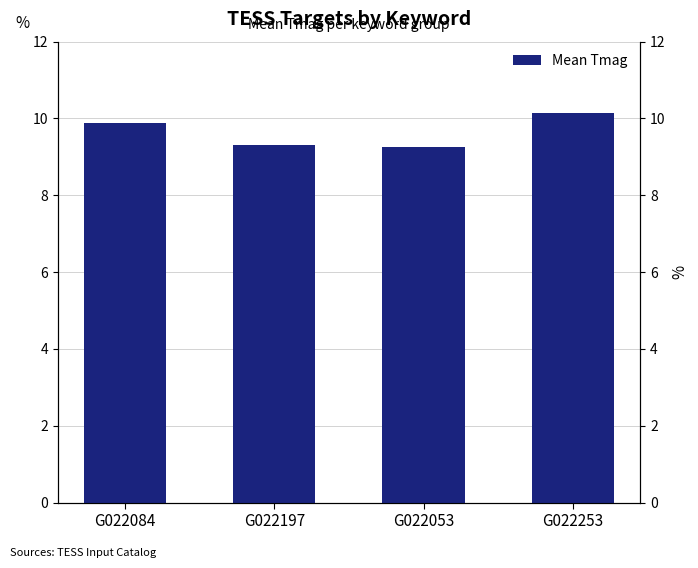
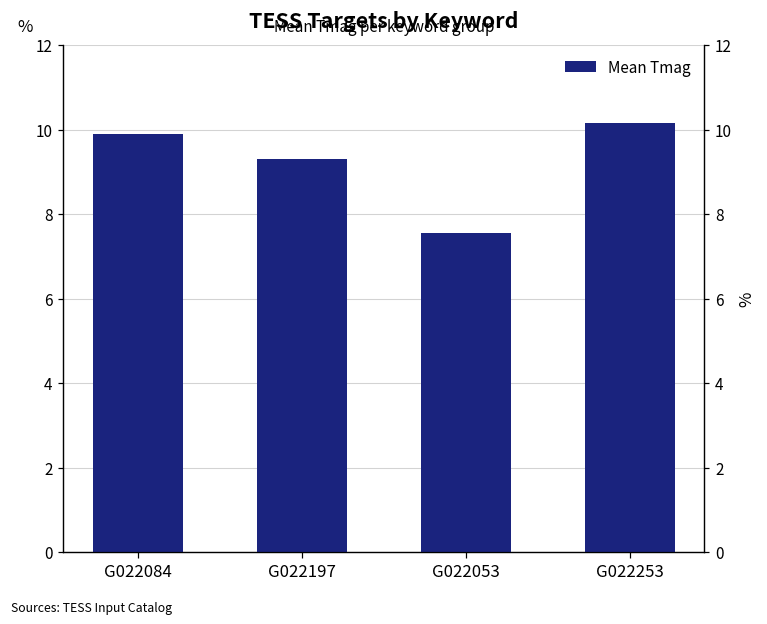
  {
    "G022084": 9.9,
    "G022197": 9.3,
-   "G022053": 9.3,
+   "G022053": 7.6,
    "G022253": 10.2
  }
